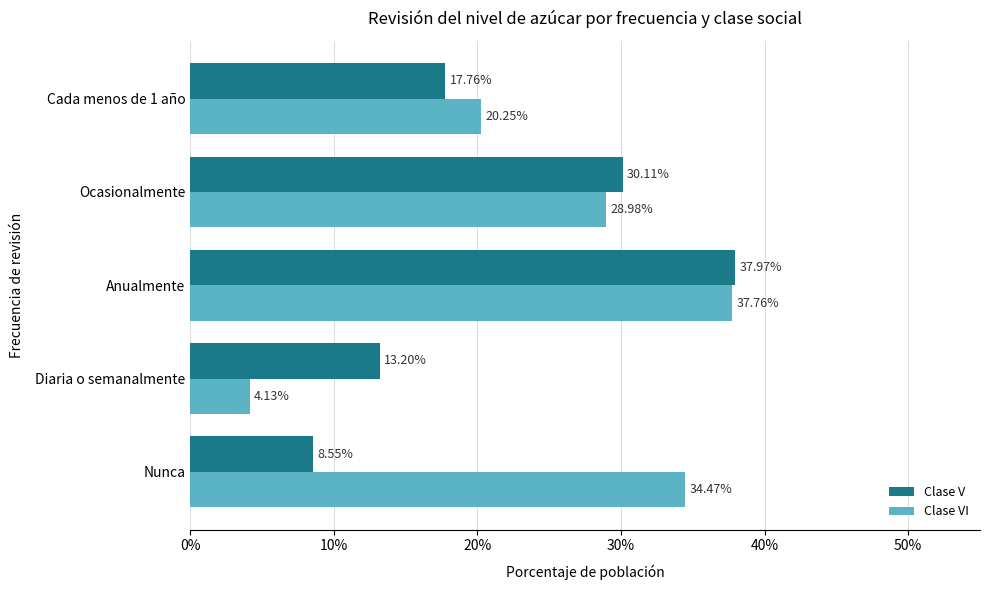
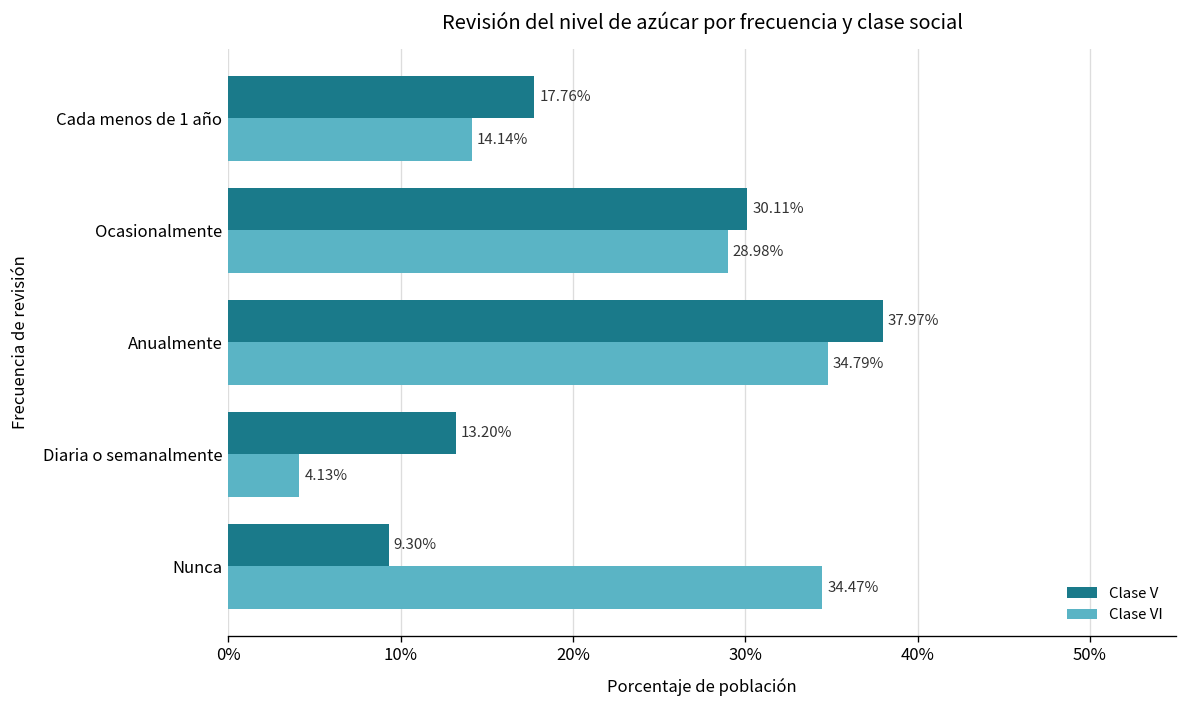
  {
    "Clase V": {
      "Cada menos de 1 año": "17.76%",
      "Ocasionalmente": "30.11%",
      "Anualmente": "37.97%",
      "Diaria o semanalmente": "13.20%",
-     "Nunca": "8.55%"
+     "Nunca": "9.30%"
    },
    "Clase VI": {
-     "Cada menos de 1 año": "20.25%",
+     "Cada menos de 1 año": "14.14%",
      "Ocasionalmente": "28.98%",
-     "Anualmente": "37.76%",
+     "Anualmente": "34.79%",
      "Diaria o semanalmente": "4.13%",
      "Nunca": "34.47%"
    }
  }
